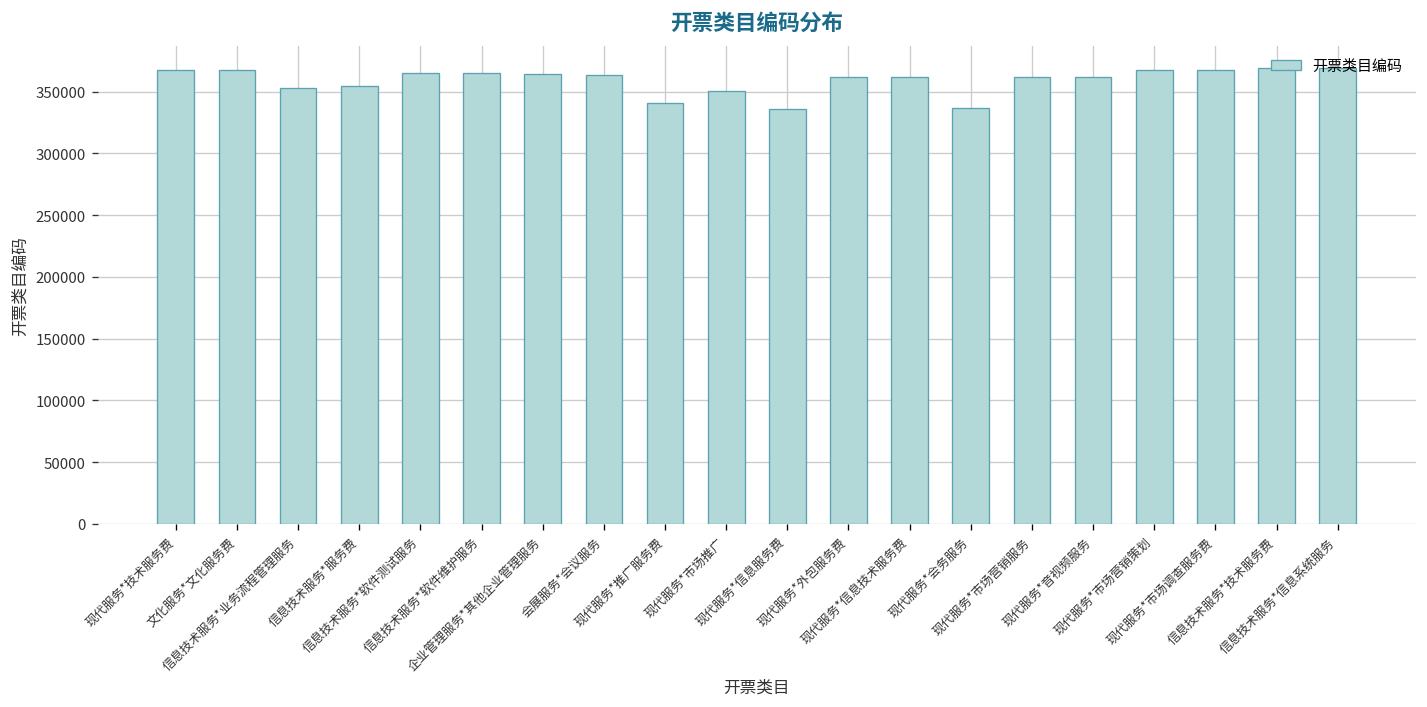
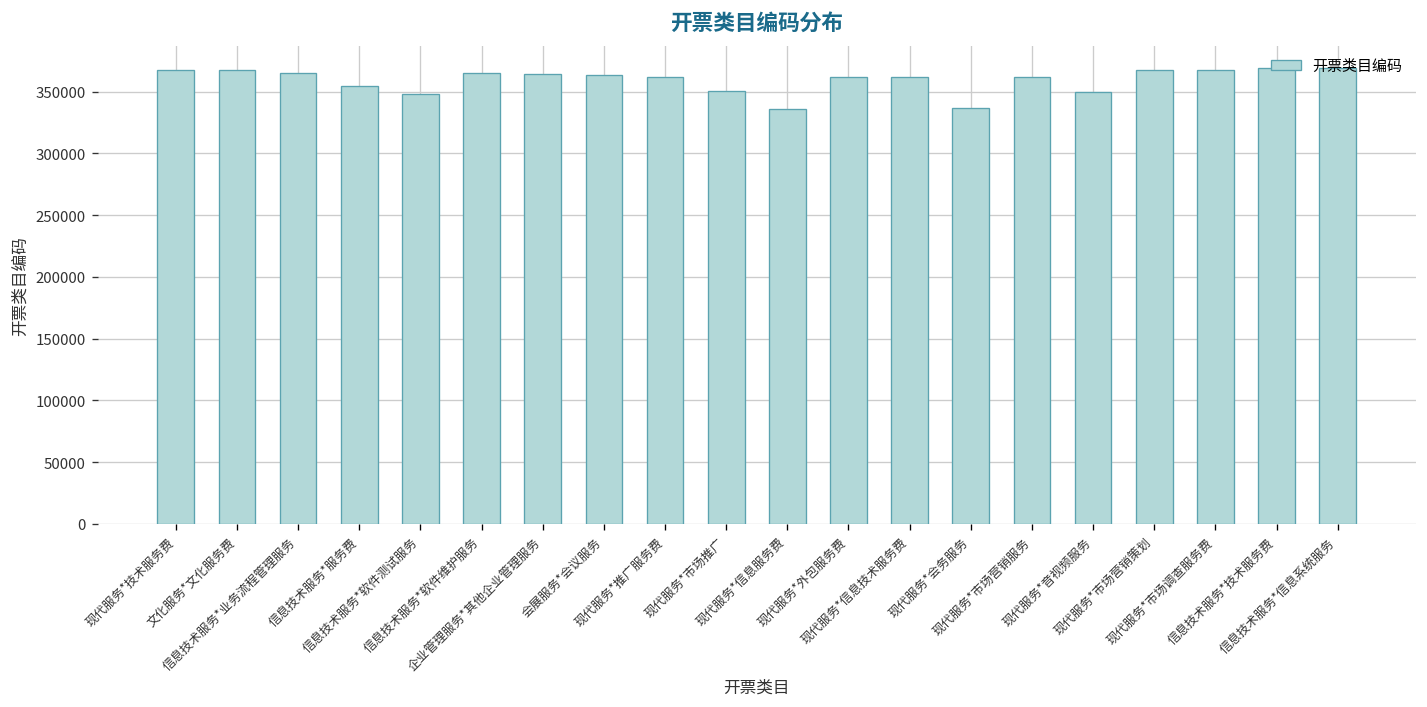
  {
    "现代服务*技术服务费": 367000,
    "文化服务*文化服务费": 367000,
-   "信息技术服务*业务流程管理服务": 353000,
+   "信息技术服务*业务流程管理服务": 365000,
    "信息技术服务*服务费": 354000,
-   "信息技术服务*软件测试服务": 365000,
+   "信息技术服务*软件测试服务": 348000,
    "信息技术服务*软件维护服务": 365000,
    "企业管理服务*其他企业管理服务": 365000,
    "会展服务*会议服务": 363000,
-   "现代服务*推广服务费": 341000,
+   "现代服务*推广服务费": 362000,
    "现代服务*市场推广": 351000,
    "现代服务*信息服务费": 336000,
    "现代服务*外包服务费": 362000,
    "现代服务*信息技术服务费": 362000,
    "现代服务*会务服务": 337000,
    "现代服务*市场营销服务": 362000,
-   "现代服务*音视频服务": 362000,
+   "现代服务*音视频服务": 350000,
    "现代服务*市场营销策划": 368000,
    "现代服务*市场调查服务费": 368000,
    "信息技术服务*技术服务费": 369000,
    "信息技术服务*信息系统服务": 369000
  }
